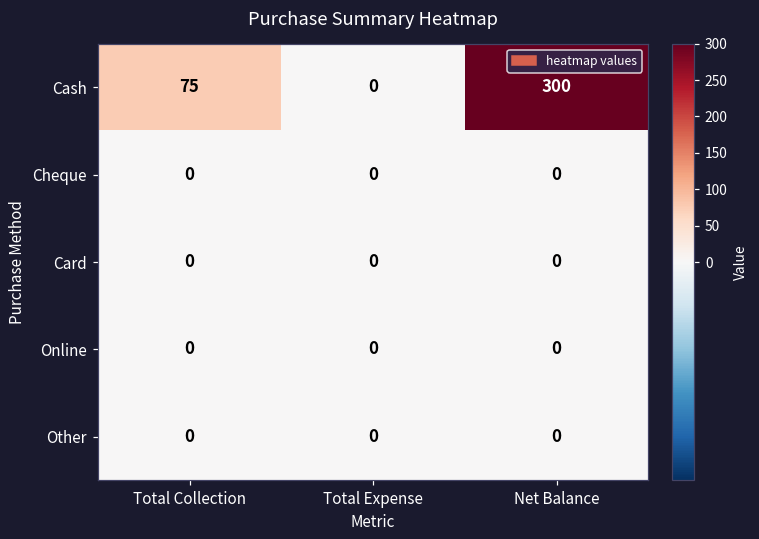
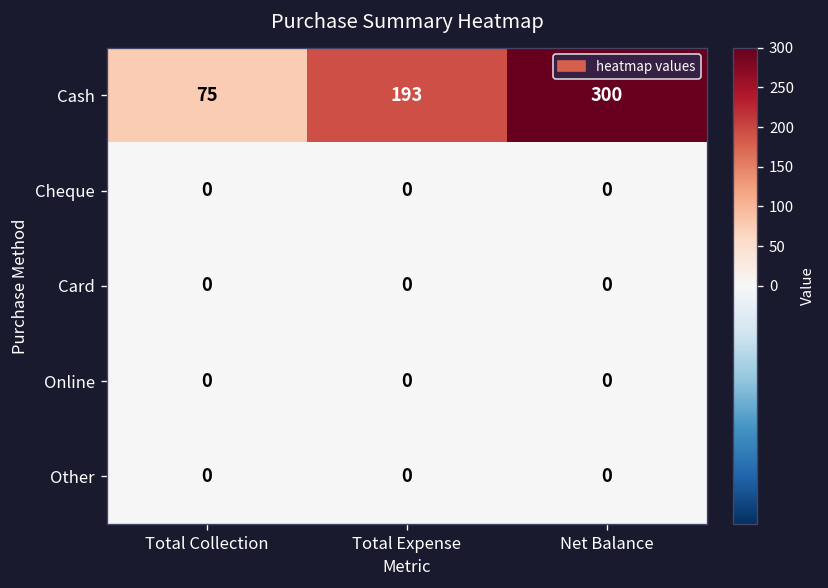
  {
    "Cash": {
      "Total Collection": 75,
-     "Total Expense": 0,
+     "Total Expense": 193,
      "Net Balance": 300
    },
    "Cheque": {
      "Total Collection": 0,
      "Total Expense": 0,
      "Net Balance": 0
    },
    "Card": {
      "Total Collection": 0,
      "Total Expense": 0,
      "Net Balance": 0
    },
    "Online": {
      "Total Collection": 0,
      "Total Expense": 0,
      "Net Balance": 0
    },
    "Other": {
      "Total Collection": 0,
      "Total Expense": 0,
      "Net Balance": 0
    }
  }
